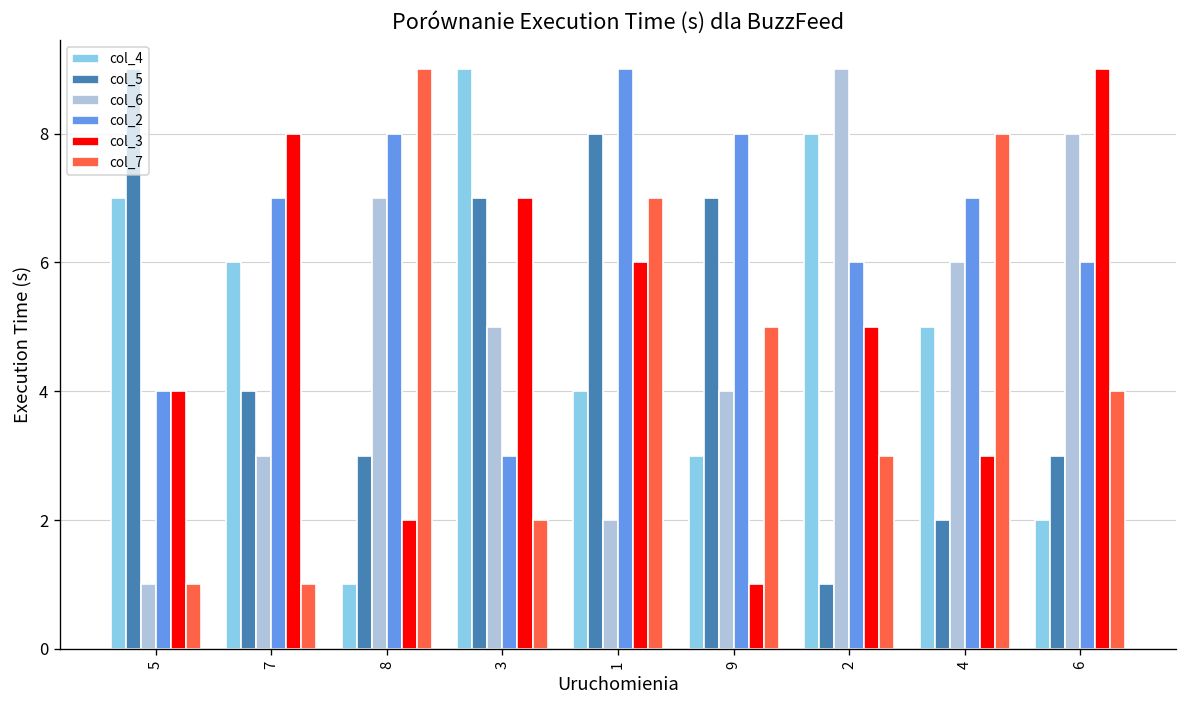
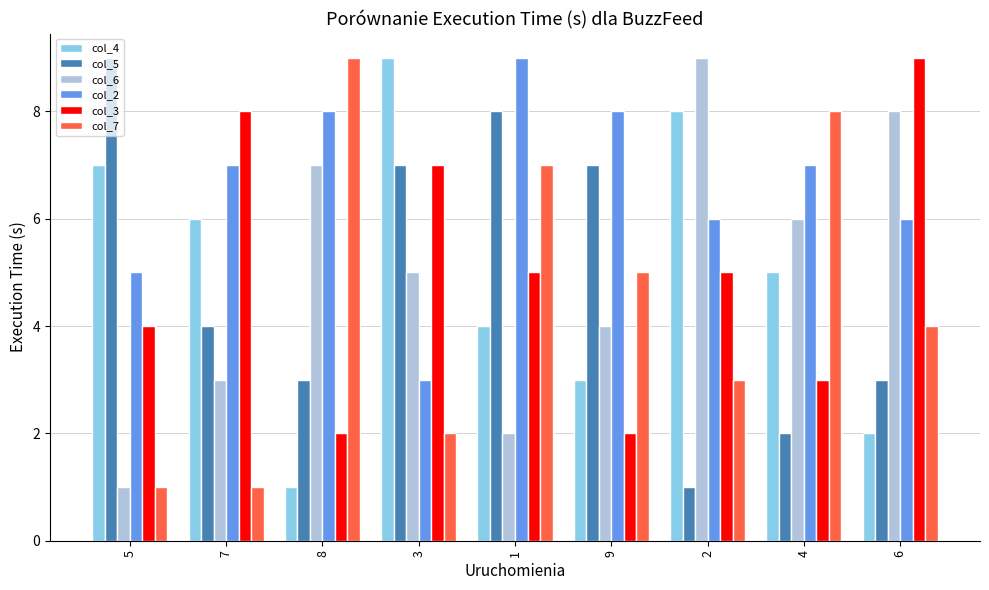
  {
    "col_5": {
      "7": 4,
      "8": 3,
      "3": 7,
      "1": 8,
      "9": 7,
      "2": 1,
      "4": 2,
      "6": 3
    },
    "col_2": {
-     "5": 4,
+     "5": 5,
      "7": 7,
      "8": 8,
      "3": 3,
      "1": 9,
      "9": 8,
      "2": 6,
      "4": 7,
      "6": 6
    },
    "col_3": {
      "5": 4,
      "7": 8,
      "8": 2,
      "3": 7,
-     "1": 6,
-     "9": 1,
+     "1": 5,
+     "9": 2,
      "2": 5,
      "4": 3,
      "6": 9
    },
    "col_7": {
      "5": 1,
      "7": 1,
      "8": 9,
      "3": 2,
      "1": 7,
      "9": 5,
      "2": 3,
      "4": 8,
      "6": 4
    }
  }
